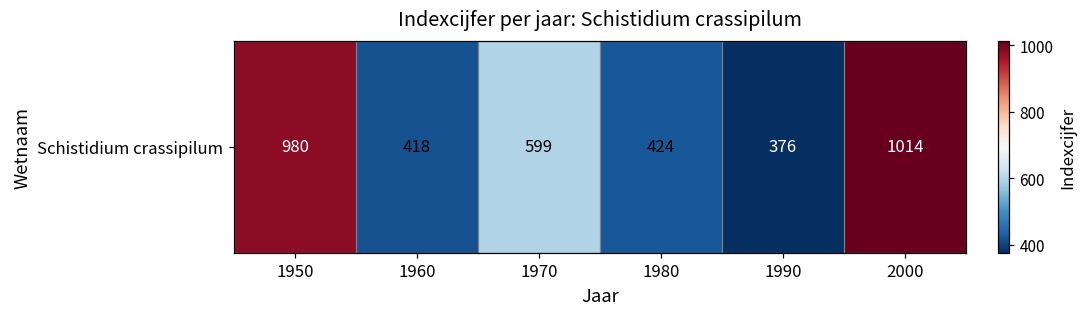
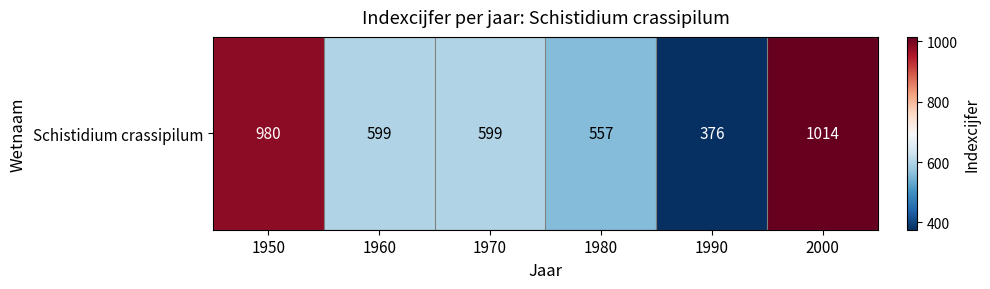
  {
    "Schistidium crassipilum": {
      "1950": 980,
-     "1960": 418,
+     "1960": 599,
      "1970": 599,
-     "1980": 424,
+     "1980": 557,
      "1990": 376,
      "2000": 1014
    }
  }
